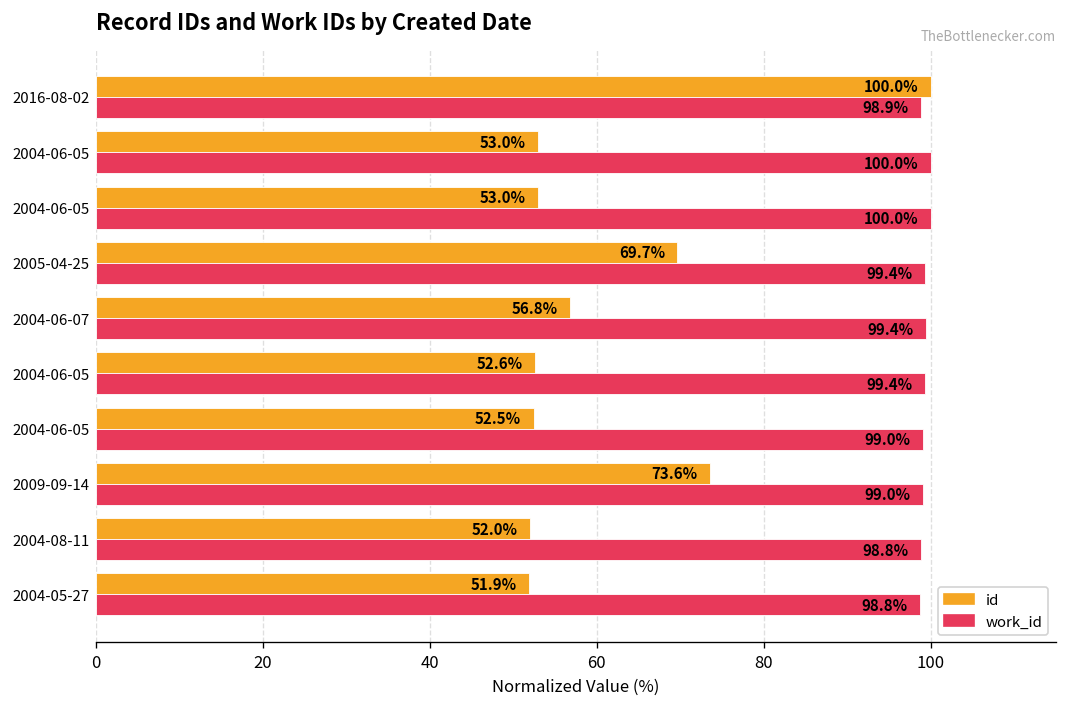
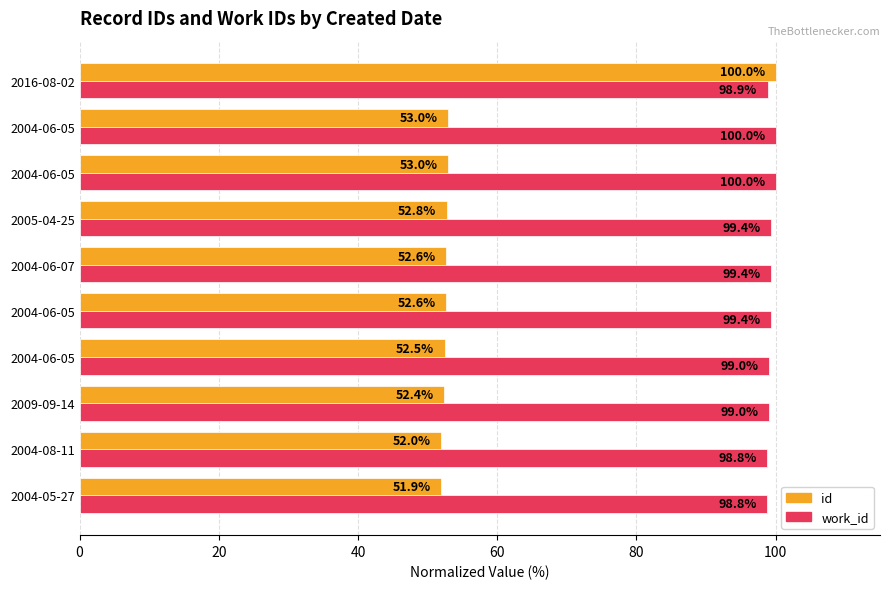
  {
    "id": {
      "2016-08-02": "100.0%",
-     "2005-04-25": "69.7%",
-     "2004-06-07": "56.8%",
-     "2009-09-14": "73.6%",
+     "2005-04-25": "52.8%",
+     "2004-06-07": "52.6%",
+     "2009-09-14": "52.4%",
      "2004-08-11": "52.0%",
      "2004-05-27": "51.9%"
    },
    "work_id": {
      "2016-08-02": "98.9%",
      "2005-04-25": "99.4%",
      "2004-06-07": "99.4%",
      "2009-09-14": "99.0%",
      "2004-08-11": "98.8%",
      "2004-05-27": "98.8%"
    }
  }
